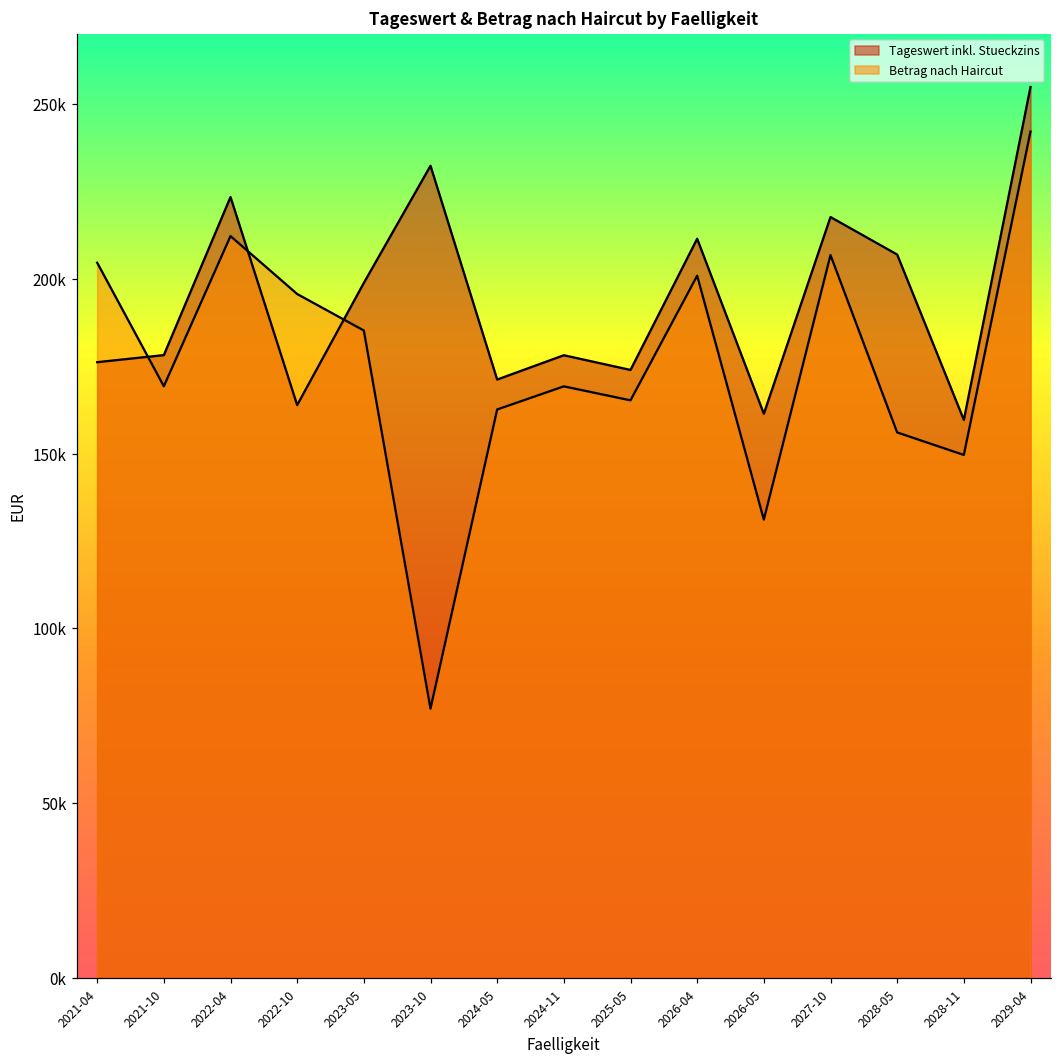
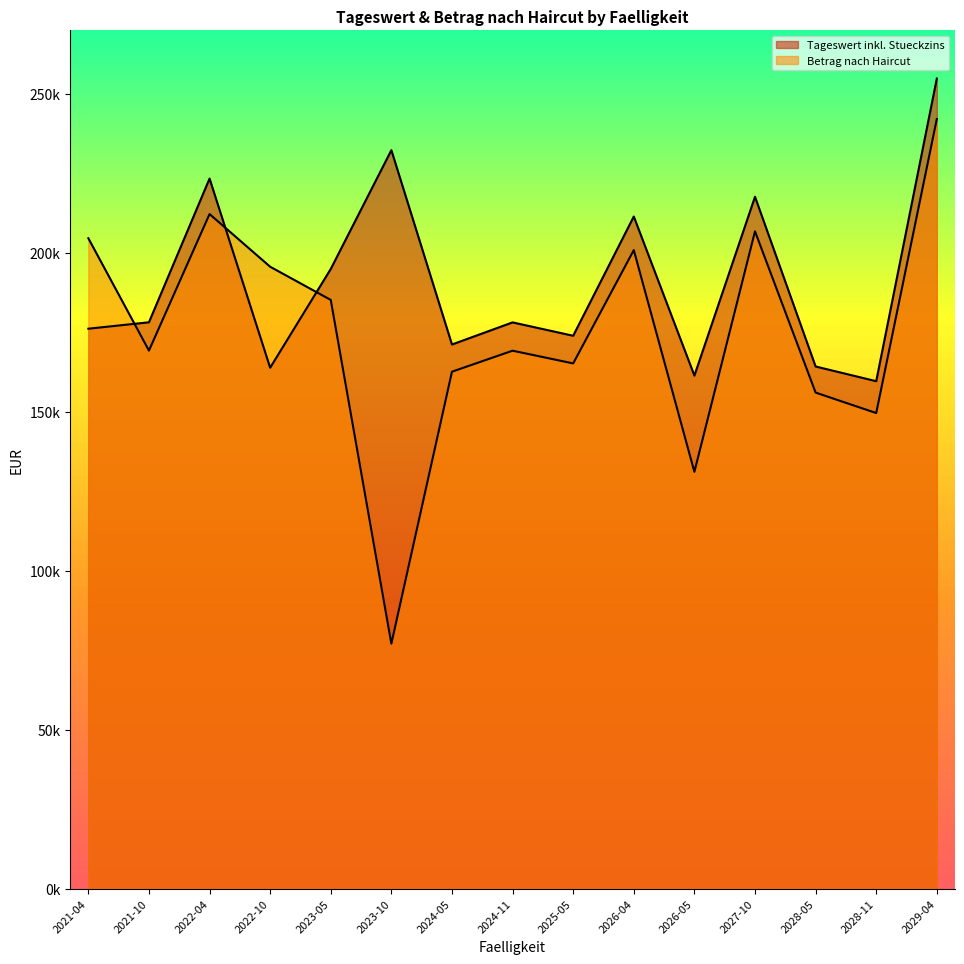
  {
    "Tageswert inkl. Stueckzins": {
      "2021-04": 176000,
      "2021-10": 178000,
      "2022-04": 223000,
      "2022-10": 164000,
-     "2023-05": 199000,
+     "2023-05": 195000,
      "2023-10": 232000,
      "2024-05": 171000,
      "2024-11": 178000,
      "2025-05": 174000,
      "2026-04": 211000,
      "2026-05": 161000,
      "2027-10": 218000,
-     "2028-05": 207000,
+     "2028-05": 164000,
      "2028-11": 160000,
      "2029-04": 255000
    },
    "Betrag nach Haircut": {
      "2021-04": 205000,
      "2021-10": 169000,
      "2022-04": 212000,
      "2022-10": 196000,
      "2023-05": 185000,
      "2023-10": 77000,
      "2024-05": 163000,
      "2024-11": 169000,
      "2025-05": 165000,
      "2026-04": 201000,
      "2026-05": 131000,
      "2027-10": 207000,
      "2028-05": 156000,
      "2028-11": 150000,
      "2029-04": 242000
    }
  }
